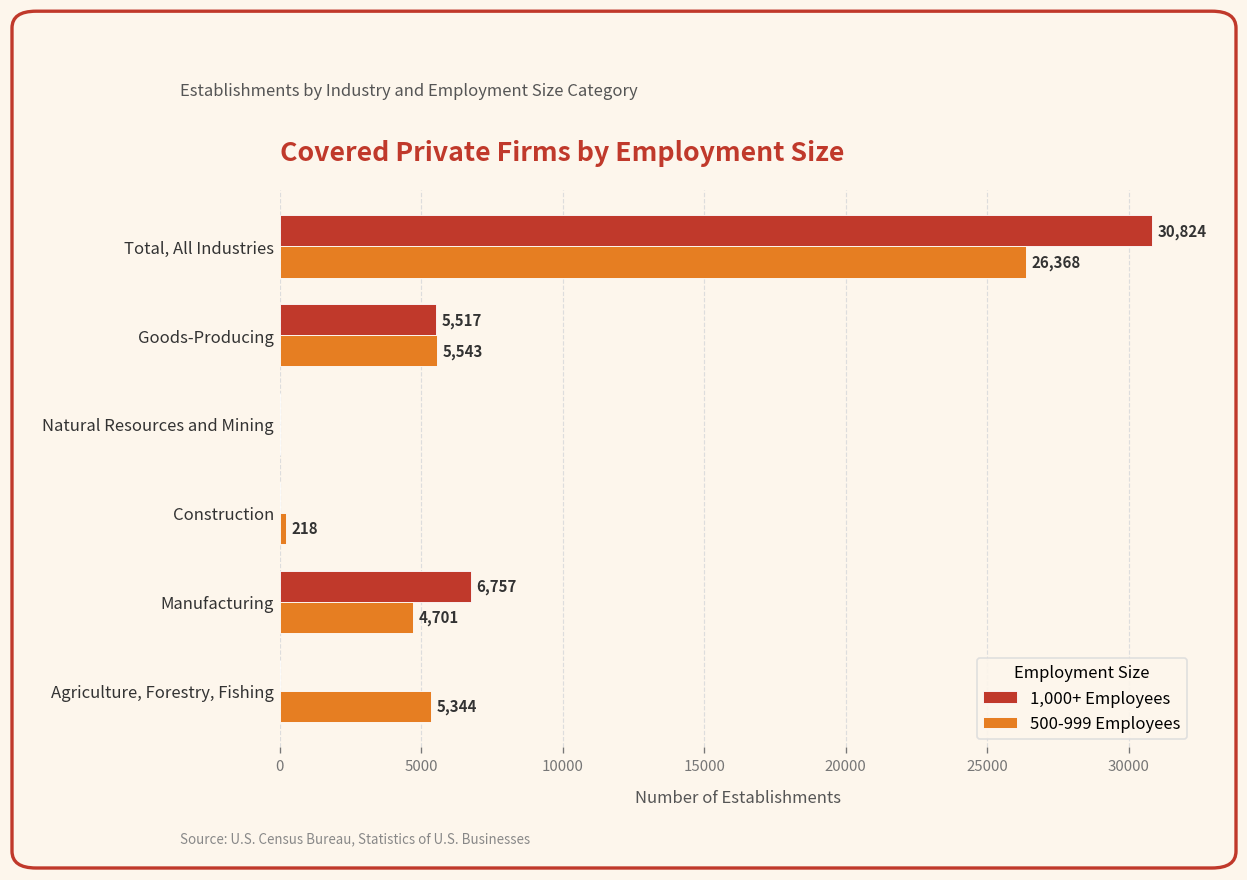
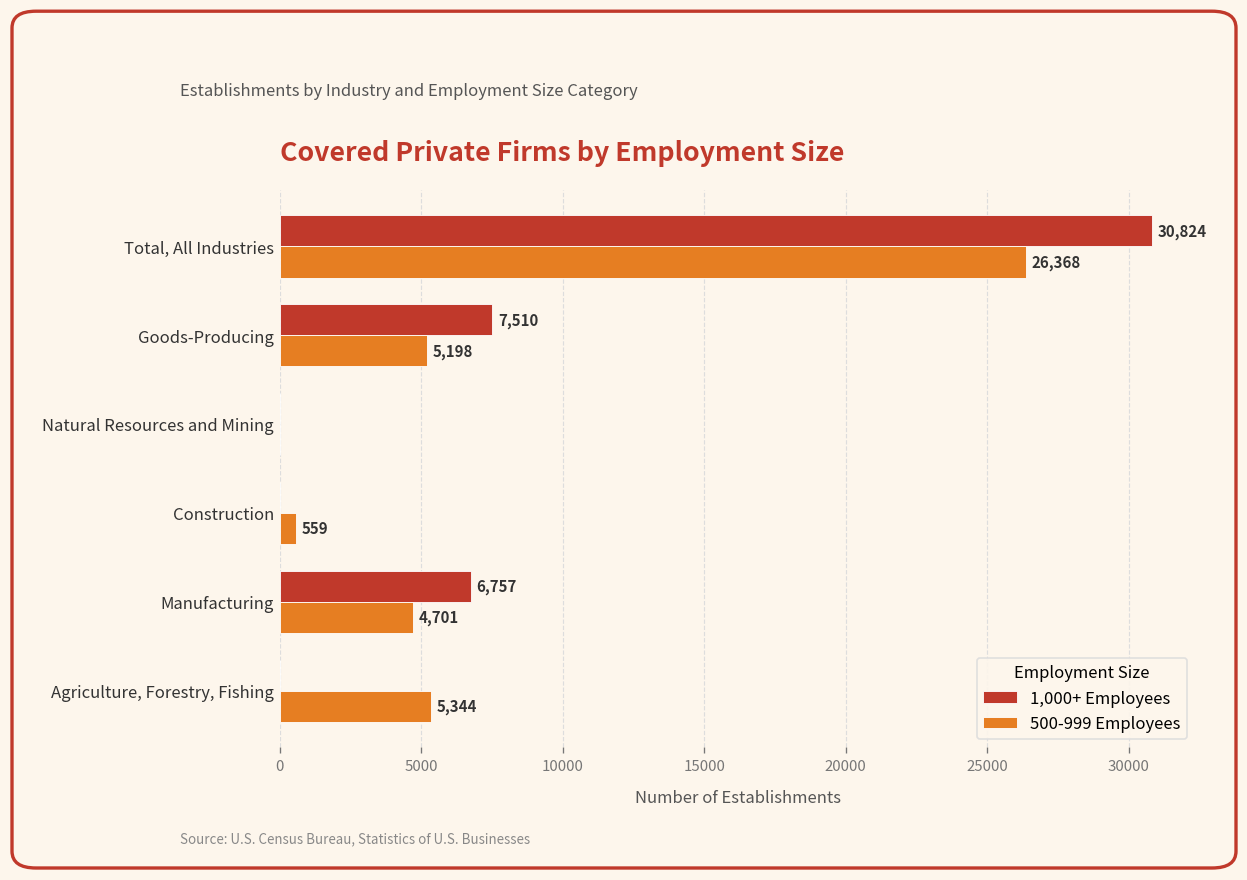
  {
    "1,000+ Employees": {
      "Total, All Industries": "30,824",
-     "Goods-Producing": "5,517",
+     "Goods-Producing": "7,510",
      "Manufacturing": "6,757"
    },
    "500-999 Employees": {
      "Total, All Industries": "26,368",
-     "Goods-Producing": "5,543",
-     "Construction": "218",
+     "Goods-Producing": "5,198",
+     "Construction": "559",
      "Manufacturing": "4,701",
      "Agriculture, Forestry, Fishing": "5,344"
    }
  }
